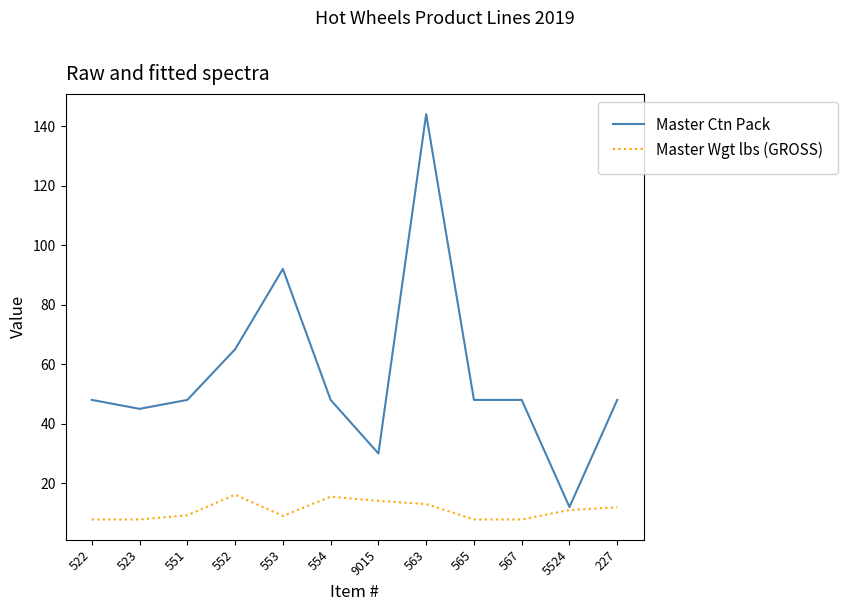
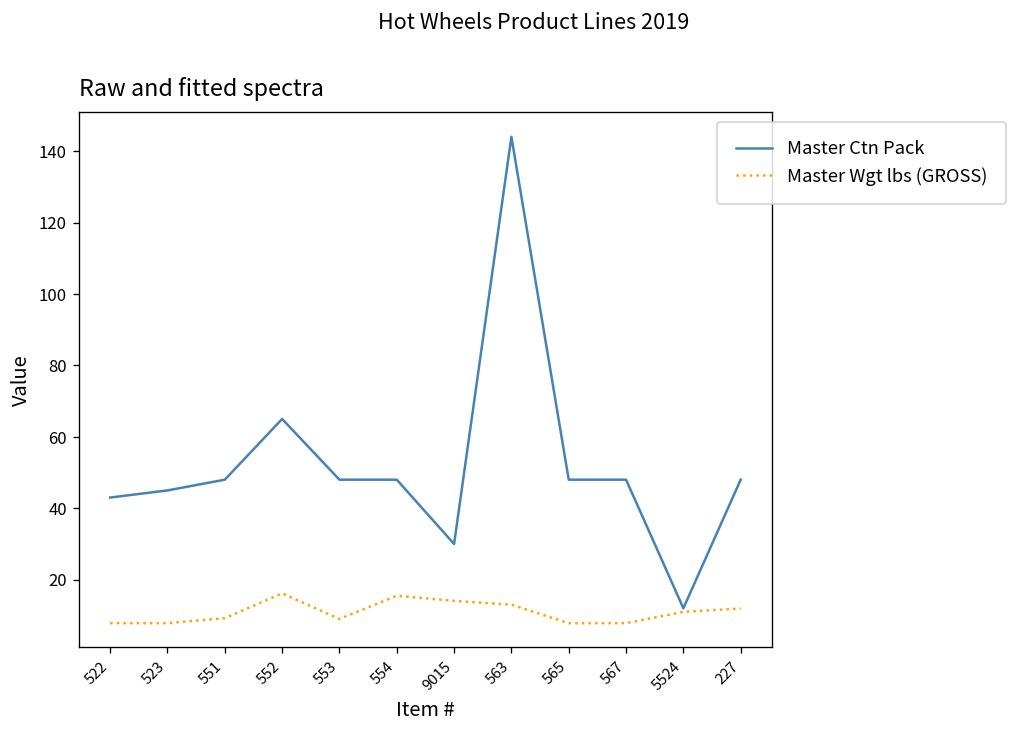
  {
    "Master Ctn Pack": {
-     "522": 48,
+     "522": 43,
      "523": 45,
      "551": 48,
      "552": 65,
-     "553": 92,
+     "553": 48,
      "554": 48,
      "9015": 30,
      "563": 144,
      "565": 48,
      "567": 48,
      "5524": 12,
      "227": 48
    },
    "Master Wgt lbs (GROSS)": {
      "522": 8,
      "523": 8,
      "551": 9,
      "552": 16,
      "553": 9,
      "554": 16,
      "9015": 14,
      "563": 13,
      "565": 8,
      "567": 8,
      "5524": 11,
      "227": 12
    }
  }
